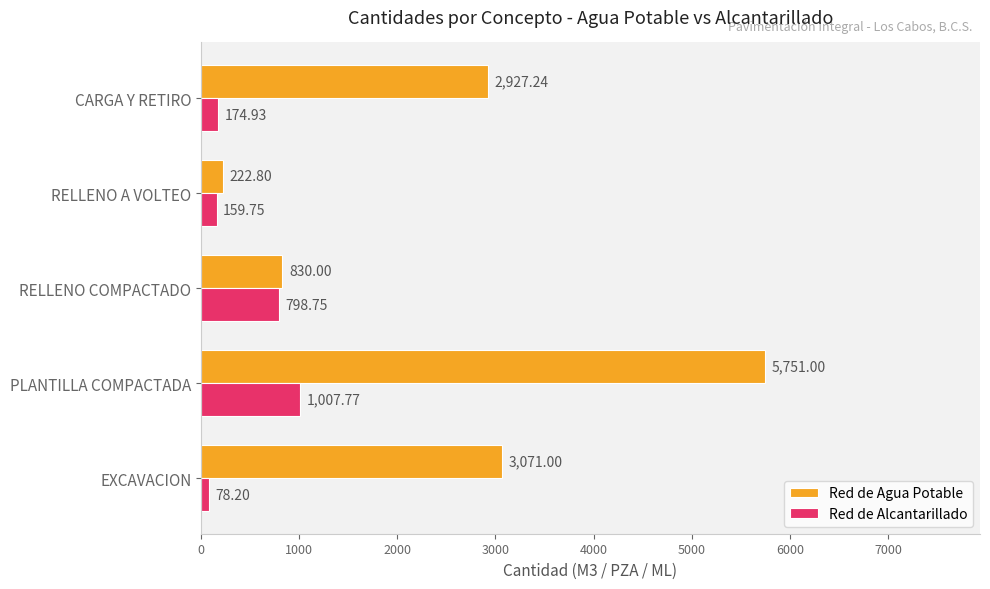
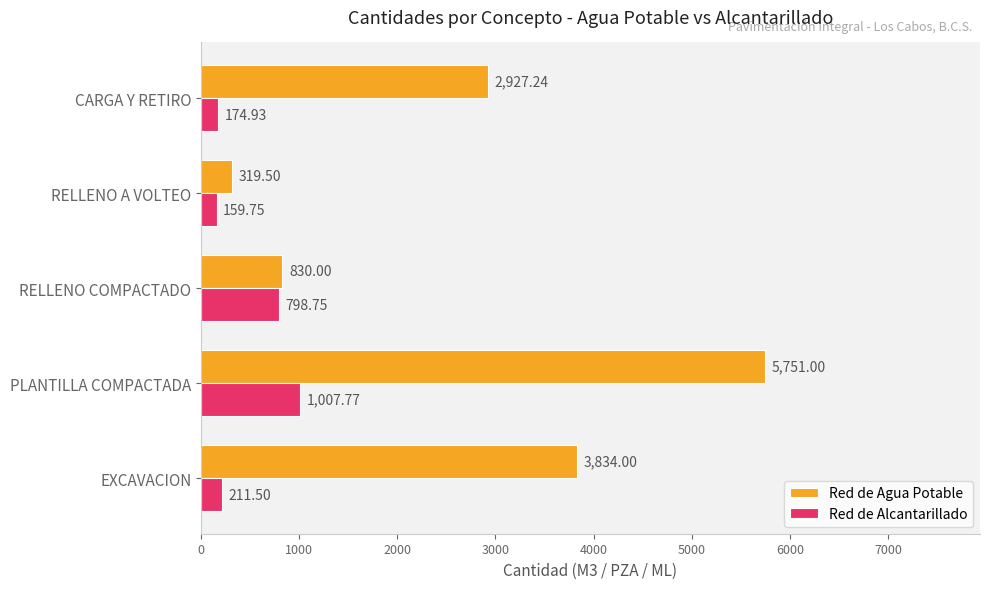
  {
    "Red de Agua Potable": {
      "CARGA Y RETIRO": "2,927.24",
-     "RELLENO A VOLTEO": "222.80",
+     "RELLENO A VOLTEO": "319.50",
      "RELLENO COMPACTADO": "830.00",
      "PLANTILLA COMPACTADA": "5,751.00",
-     "EXCAVACION": "3,071.00"
+     "EXCAVACION": "3,834.00"
    },
    "Red de Alcantarillado": {
      "CARGA Y RETIRO": "174.93",
      "RELLENO A VOLTEO": "159.75",
      "RELLENO COMPACTADO": "798.75",
      "PLANTILLA COMPACTADA": "1,007.77",
-     "EXCAVACION": "78.20"
+     "EXCAVACION": "211.50"
    }
  }
